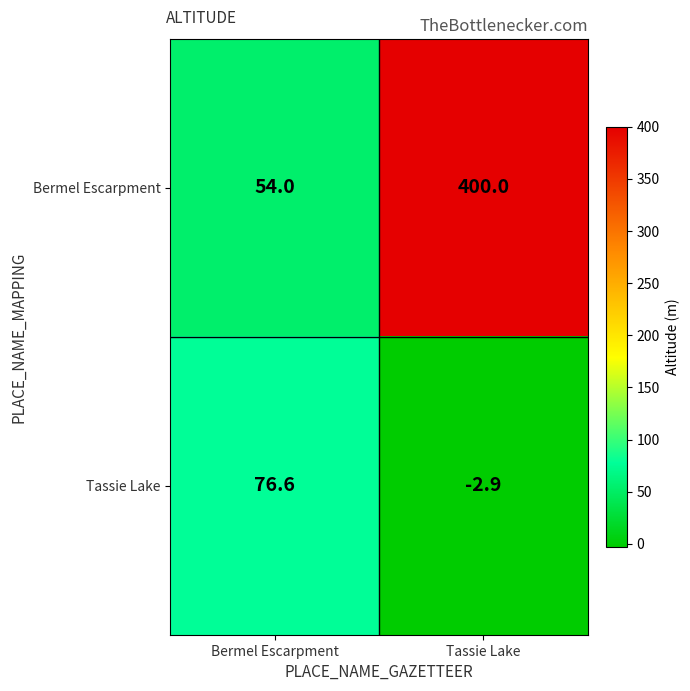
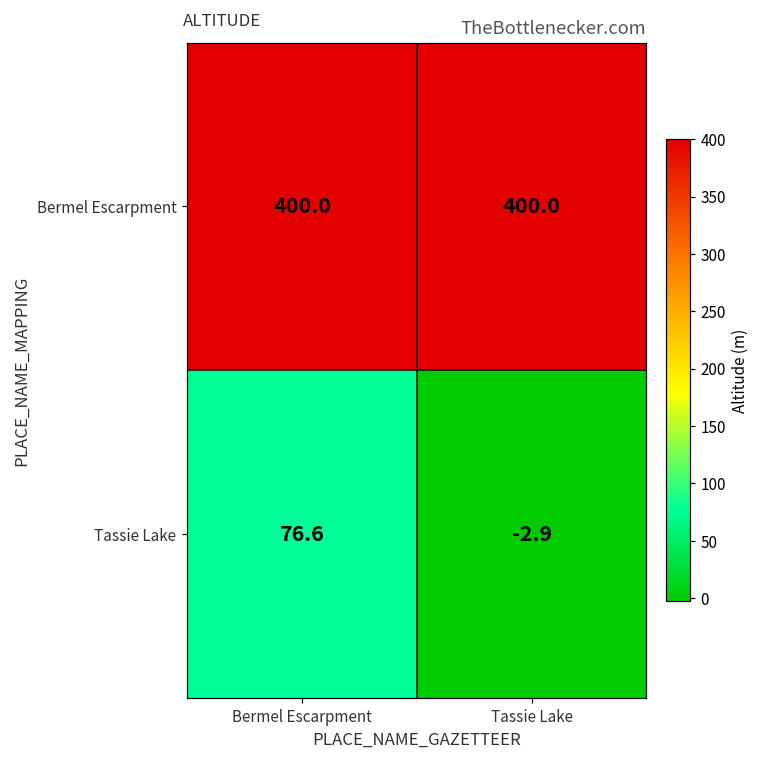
  {
    "Bermel Escarpment": {
-     "Bermel Escarpment": 54.0,
+     "Bermel Escarpment": 400.0,
      "Tassie Lake": 400.0
    },
    "Tassie Lake": {
      "Bermel Escarpment": 76.6,
      "Tassie Lake": -2.9
    }
  }
